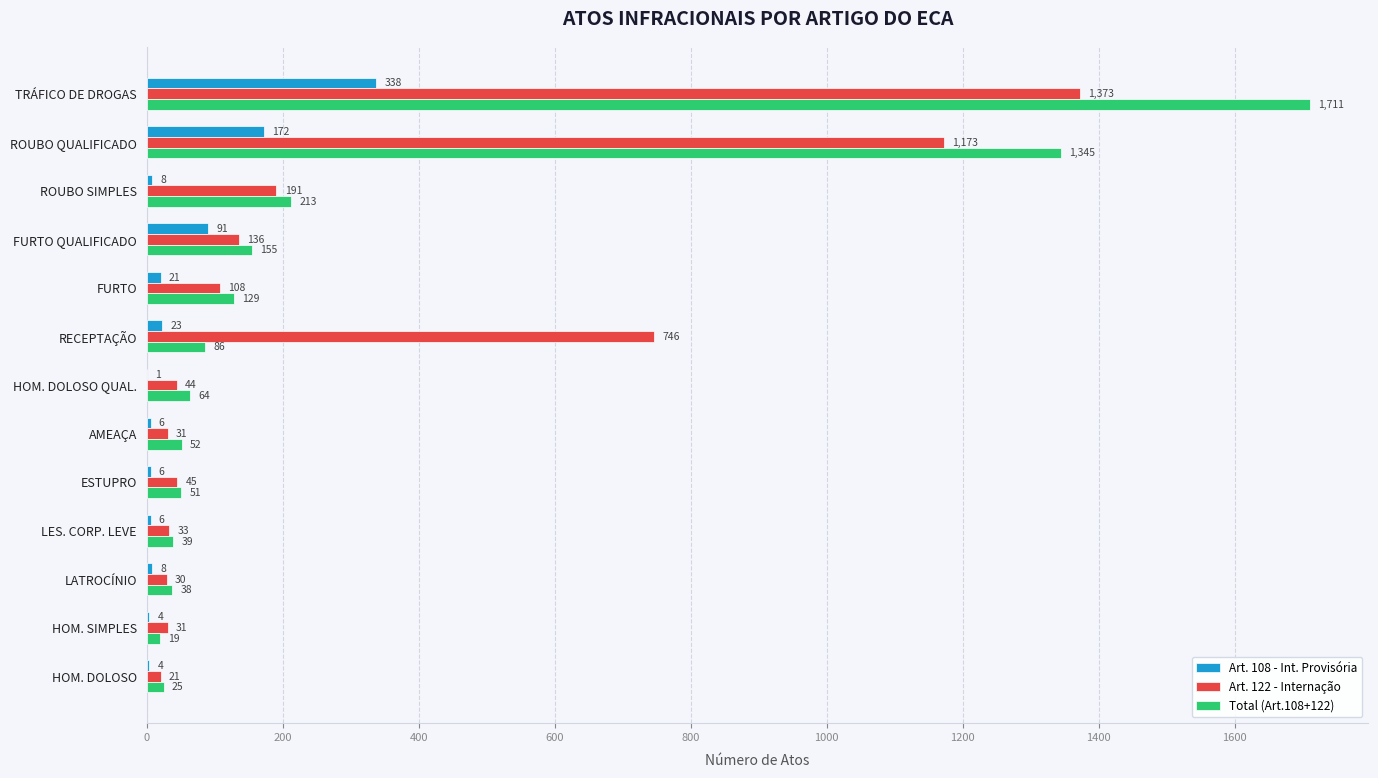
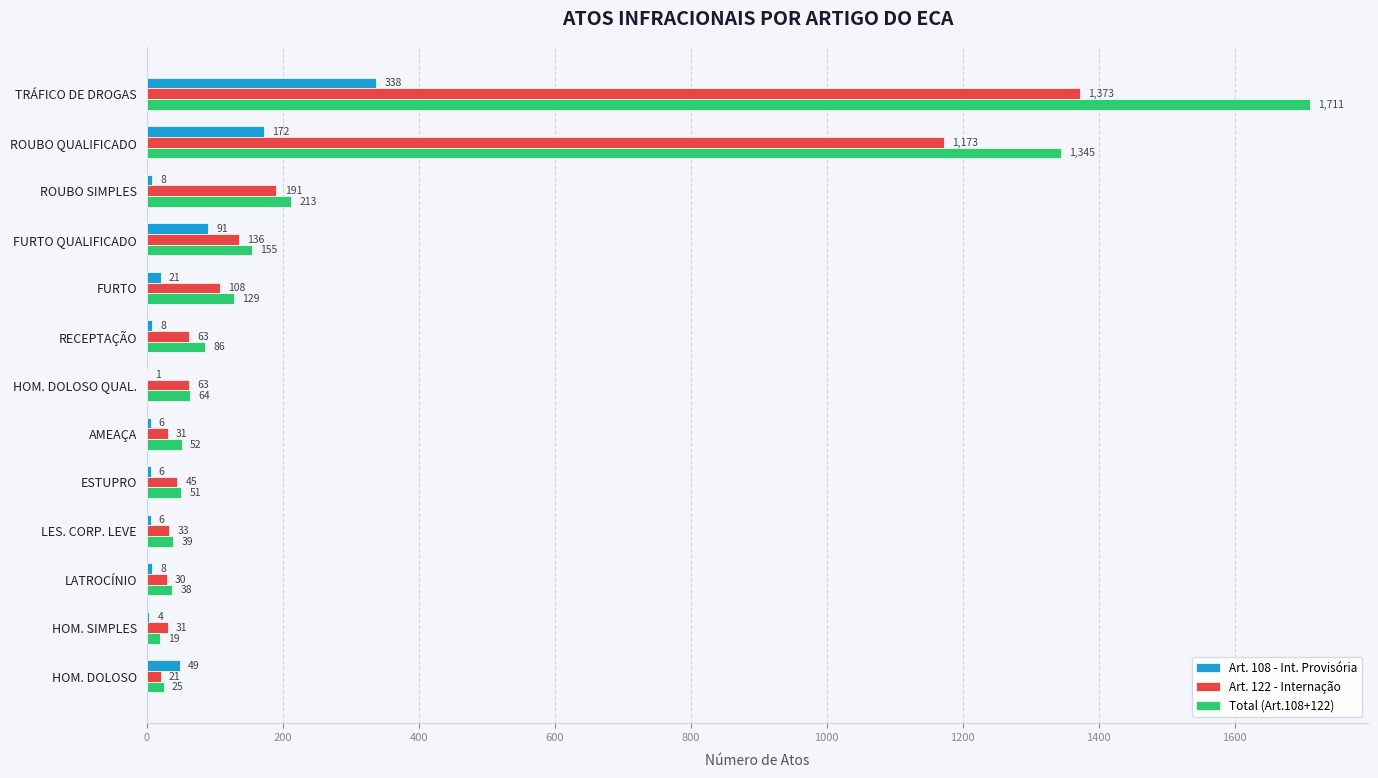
  {
    "Art. 108 - Int. Provisória": {
      "TRÁFICO DE DROGAS": "338",
      "ROUBO QUALIFICADO": "172",
      "ROUBO SIMPLES": "8",
      "FURTO QUALIFICADO": "91",
      "FURTO": "21",
-     "RECEPTAÇÃO": "23",
+     "RECEPTAÇÃO": "8",
      "HOM. DOLOSO QUAL.": "1",
      "AMEAÇA": "6",
      "ESTUPRO": "6",
      "LES. CORP. LEVE": "6",
      "LATROCÍNIO": "8",
      "HOM. SIMPLES": "4",
-     "HOM. DOLOSO": "4"
+     "HOM. DOLOSO": "49"
    },
    "Art. 122 - Internação": {
      "TRÁFICO DE DROGAS": "1,373",
      "ROUBO QUALIFICADO": "1,173",
      "ROUBO SIMPLES": "191",
      "FURTO QUALIFICADO": "136",
      "FURTO": "108",
-     "RECEPTAÇÃO": "746",
-     "HOM. DOLOSO QUAL.": "44",
+     "RECEPTAÇÃO": "63",
+     "HOM. DOLOSO QUAL.": "63",
      "AMEAÇA": "31",
      "ESTUPRO": "45",
      "LES. CORP. LEVE": "33",
      "LATROCÍNIO": "30",
      "HOM. SIMPLES": "31",
      "HOM. DOLOSO": "21"
    },
    "Total (Art.108+122)": {
      "TRÁFICO DE DROGAS": "1,711",
      "ROUBO QUALIFICADO": "1,345",
      "ROUBO SIMPLES": "213",
      "FURTO QUALIFICADO": "155",
      "FURTO": "129",
      "RECEPTAÇÃO": "86",
      "HOM. DOLOSO QUAL.": "64",
      "AMEAÇA": "52",
      "ESTUPRO": "51",
      "LES. CORP. LEVE": "39",
      "LATROCÍNIO": "38",
      "HOM. SIMPLES": "19",
      "HOM. DOLOSO": "25"
    }
  }
